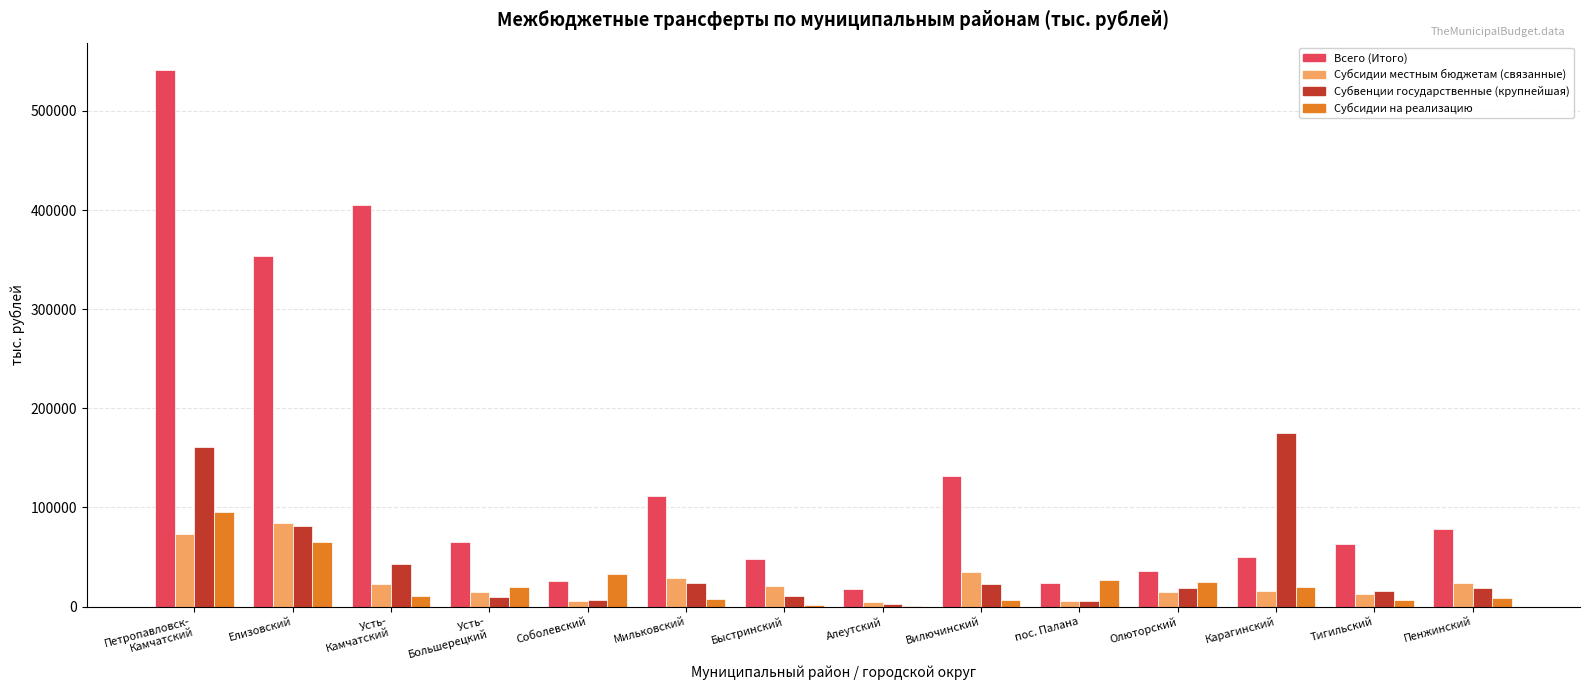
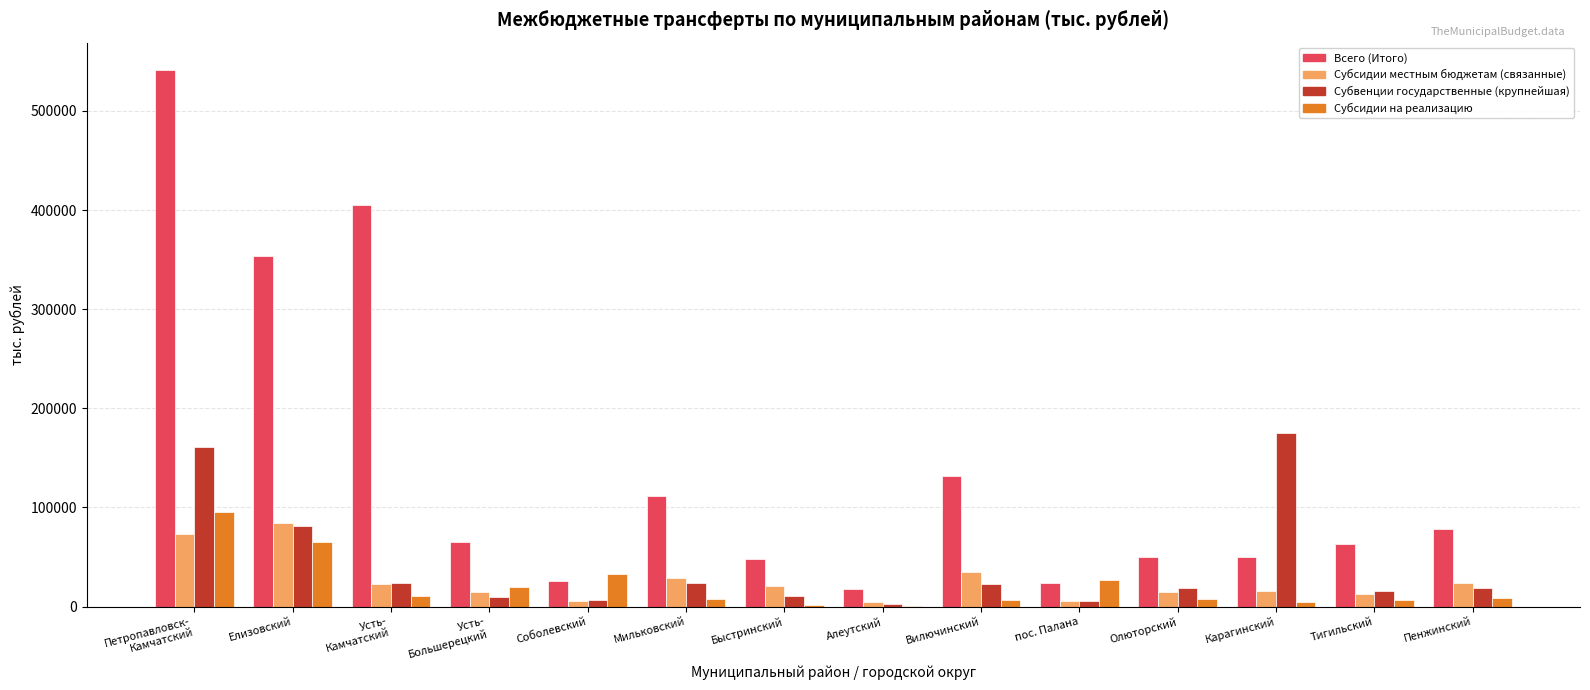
  {
    "Всего (Итого)": {
      "Петропавловск- Камчатский": 540000,
      "Елизовский": 350000,
      "Усть- Камчатский": 410000,
      "Усть- Большерецкий": 70000,
      "Соболевский": 30000,
      "Мильковский": 110000,
      "Быстринский": 50000,
      "Алеутский": 20000,
      "Вилючинский": 130000,
      "пос. Палана": 20000,
-     "Олюторский": 40000,
+     "Олюторский": 50000,
      "Карагинский": 50000,
      "Тигильский": 60000,
      "Пенжинский": 80000
    },
    "Субсидии местным бюджетам (связанные)": {
      "Петропавловск- Камчатский": 70000,
      "Елизовский": 80000,
      "Усть- Камчатский": 20000,
      "Усть- Большерецкий": 10000,
      "Соболевский": 10000,
      "Мильковский": 30000,
      "Быстринский": 20000,
      "Алеутский": 10000,
      "Вилючинский": 30000,
      "пос. Палана": 10000,
      "Олюторский": 20000,
      "Карагинский": 20000,
      "Тигильский": 10000,
      "Пенжинский": 20000
    },
    "Субвенции государственные (крупнейшая)": {
      "Петропавловск- Камчатский": 160000,
      "Елизовский": 80000,
-     "Усть- Камчатский": 40000,
+     "Усть- Камчатский": 20000,
      "Усть- Большерецкий": 10000,
      "Соболевский": 10000,
      "Мильковский": 20000,
      "Быстринский": 10000,
      "Алеутский": 0,
      "Вилючинский": 20000,
      "пос. Палана": 10000,
      "Олюторский": 20000,
      "Карагинский": 170000,
      "Тигильский": 20000,
      "Пенжинский": 20000
    },
    "Субсидии на реализацию": {
      "Петропавловск- Камчатский": 100000,
      "Елизовский": 70000,
      "Усть- Камчатский": 10000,
      "Усть- Большерецкий": 20000,
      "Соболевский": 30000,
      "Мильковский": 10000,
      "Вилючинский": 10000,
      "пос. Палана": 30000,
-     "Олюторский": 20000,
-     "Карагинский": 20000,
+     "Олюторский": 10000,
+     "Карагинский": 0,
      "Тигильский": 10000,
      "Пенжинский": 10000
    }
  }
